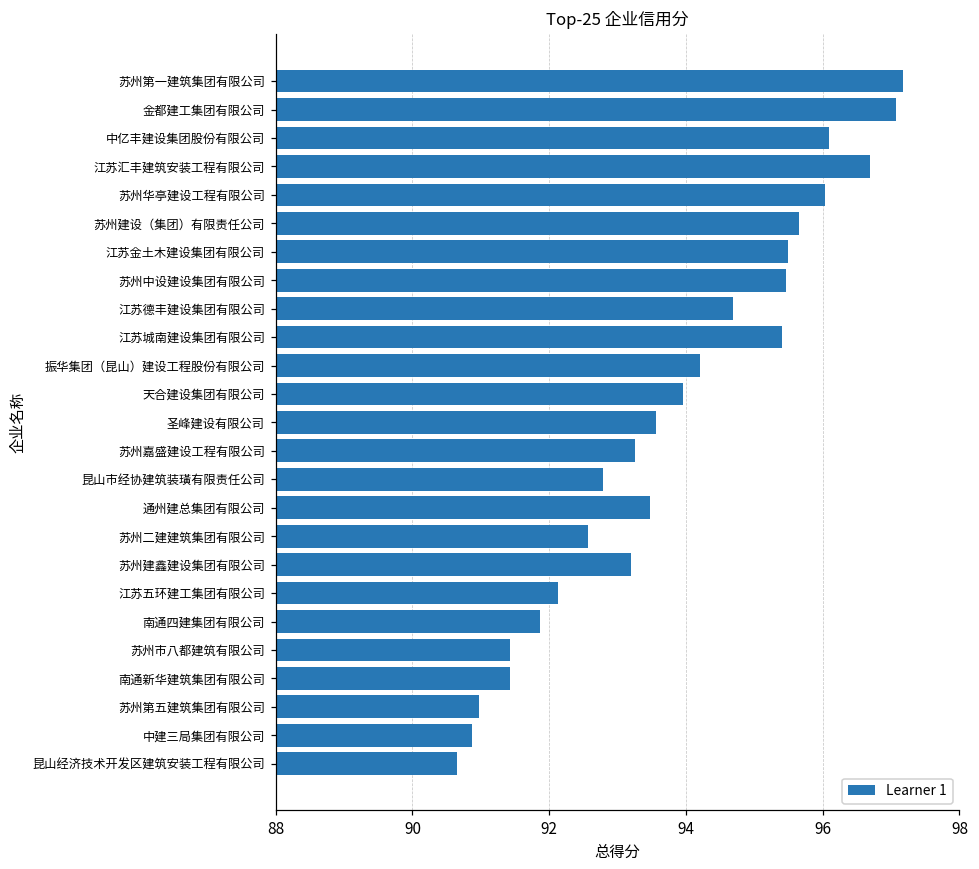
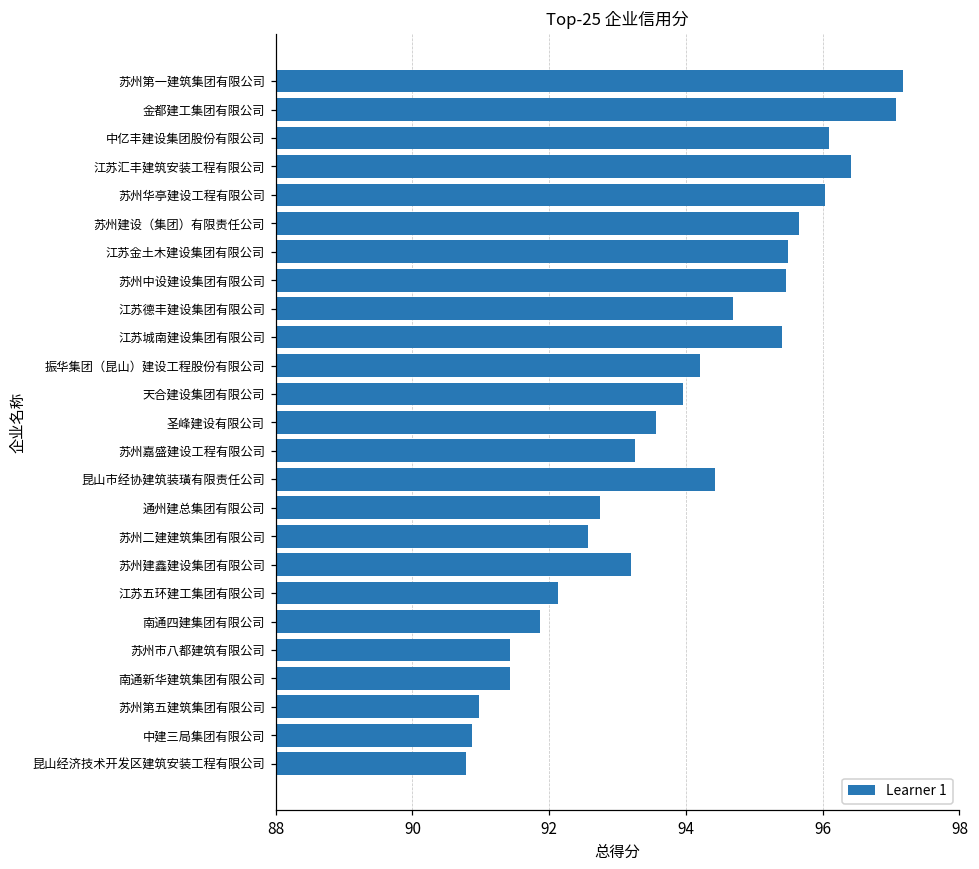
  {
    "苏州第一建筑集团有限公司": 97.2,
    "金都建工集团有限公司": 97.1,
    "中亿丰建设集团股份有限公司": 96.1,
-   "江苏汇丰建筑安装工程有限公司": 96.7,
+   "江苏汇丰建筑安装工程有限公司": 96.4,
    "苏州华亭建设工程有限公司": 96.0,
    "苏州建设（集团）有限责任公司": 95.7,
    "江苏金土木建设集团有限公司": 95.5,
    "苏州中设建设集团有限公司": 95.5,
    "江苏德丰建设集团有限公司": 94.7,
    "江苏城南建设集团有限公司": 95.4,
    "振华集团（昆山）建设工程股份有限公司": 94.2,
    "天合建设集团有限公司": 94.0,
    "圣峰建设有限公司": 93.6,
    "苏州嘉盛建设工程有限公司": 93.3,
-   "昆山市经协建筑装璜有限责任公司": 92.8,
-   "通州建总集团有限公司": 93.5,
+   "昆山市经协建筑装璜有限责任公司": 94.4,
+   "通州建总集团有限公司": 92.7,
    "苏州二建建筑集团有限公司": 92.6,
    "苏州建鑫建设集团有限公司": 93.2,
    "江苏五环建工集团有限公司": 92.1,
    "南通四建集团有限公司": 91.9,
    "苏州市八都建筑有限公司": 91.4,
    "南通新华建筑集团有限公司": 91.4,
    "苏州第五建筑集团有限公司": 91.0,
    "中建三局集团有限公司": 90.9,
-   "昆山经济技术开发区建筑安装工程有限公司": 90.7
+   "昆山经济技术开发区建筑安装工程有限公司": 90.8
  }
